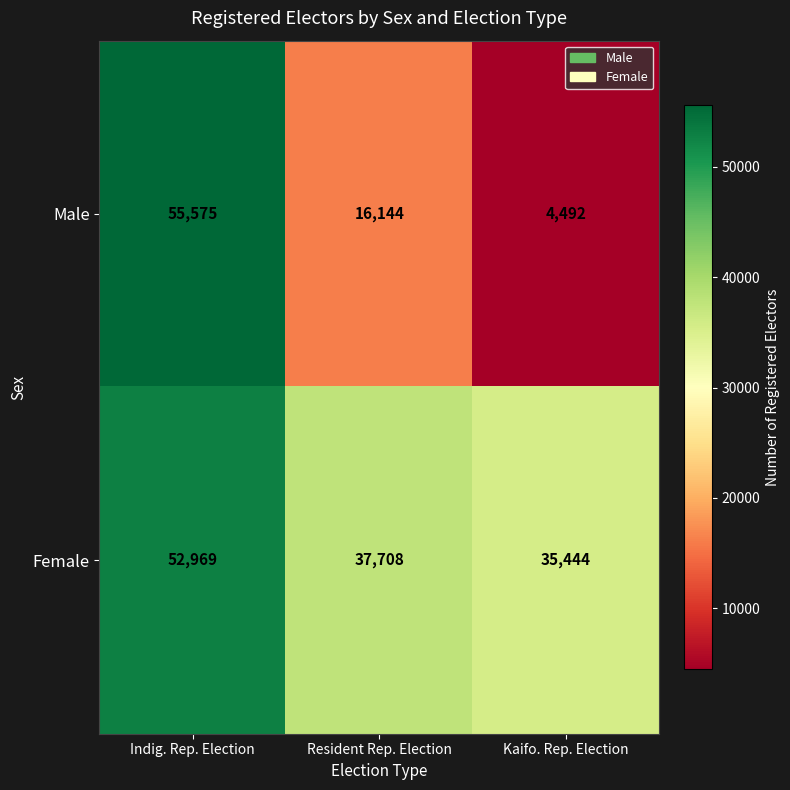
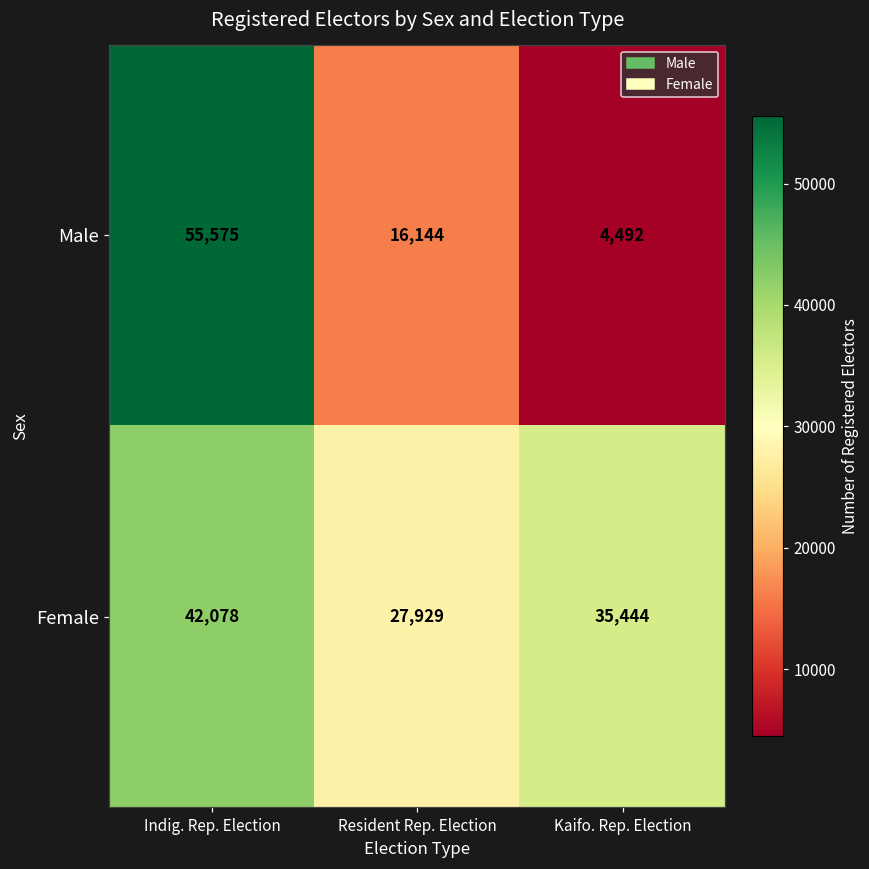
  {
    "Male": {
      "Indig. Rep. Election": "55,575",
      "Resident Rep. Election": "16,144",
      "Kaifo. Rep. Election": "4,492"
    },
    "Female": {
-     "Indig. Rep. Election": "52,969",
-     "Resident Rep. Election": "37,708",
+     "Indig. Rep. Election": "42,078",
+     "Resident Rep. Election": "27,929",
      "Kaifo. Rep. Election": "35,444"
    }
  }
